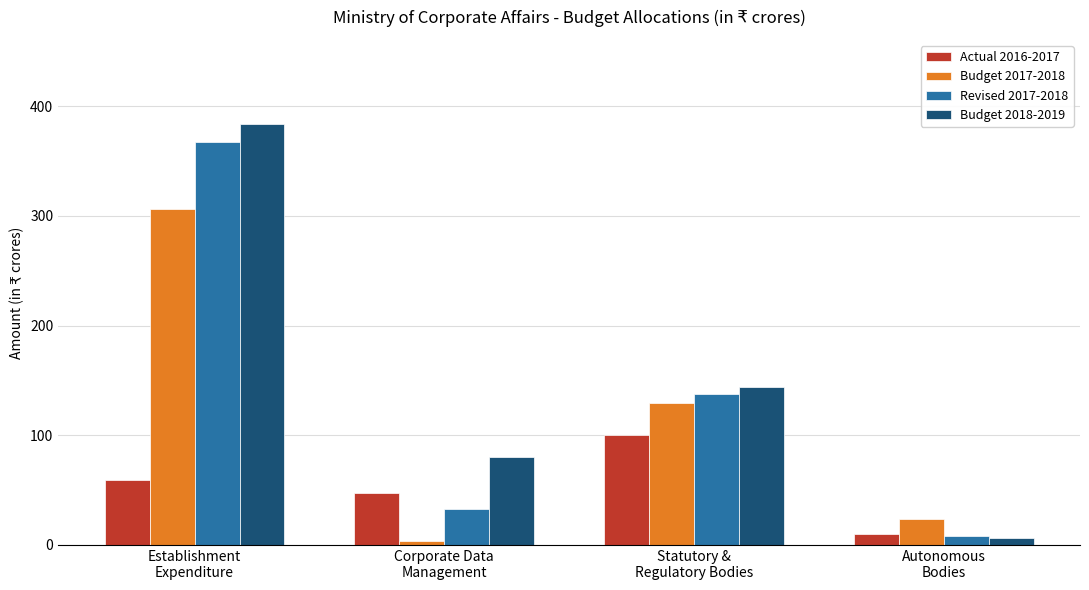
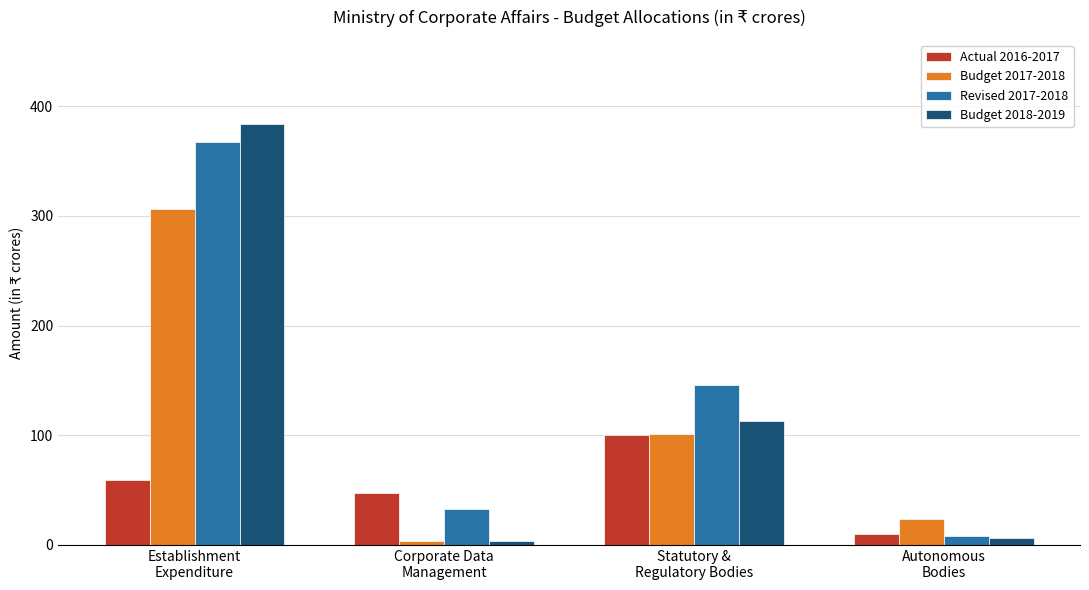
  {
    "Actual 2016-2017": {
      "Establishment Expenditure": 59,
      "Corporate Data Management": 48,
      "Statutory & Regulatory Bodies": 100,
      "Autonomous Bodies": 10
    },
    "Budget 2017-2018": {
      "Establishment Expenditure": 306,
      "Corporate Data Management": 4,
-     "Statutory & Regulatory Bodies": 130,
+     "Statutory & Regulatory Bodies": 101,
      "Autonomous Bodies": 23
    },
    "Revised 2017-2018": {
      "Establishment Expenditure": 368,
      "Corporate Data Management": 33,
-     "Statutory & Regulatory Bodies": 138,
+     "Statutory & Regulatory Bodies": 146,
      "Autonomous Bodies": 8
    },
    "Budget 2018-2019": {
      "Establishment Expenditure": 384,
-     "Corporate Data Management": 80,
-     "Statutory & Regulatory Bodies": 144,
+     "Corporate Data Management": 4,
+     "Statutory & Regulatory Bodies": 113,
      "Autonomous Bodies": 6
    }
  }
